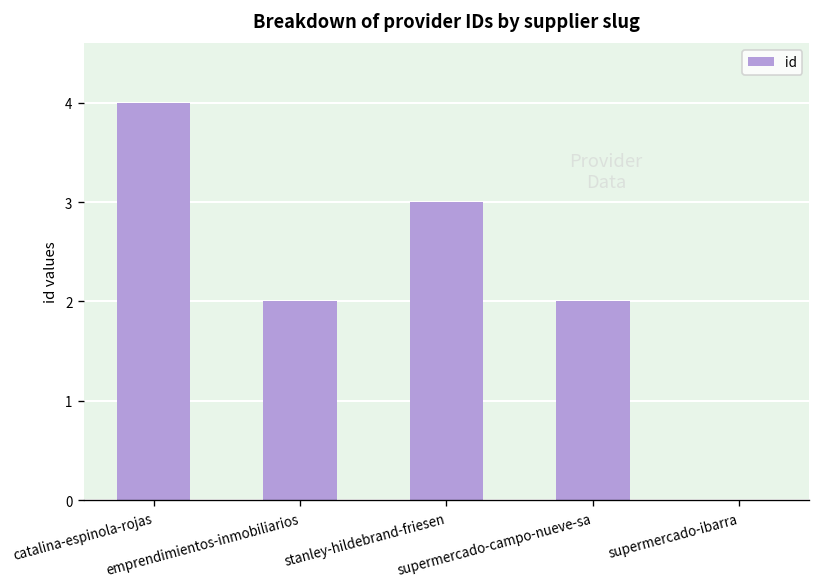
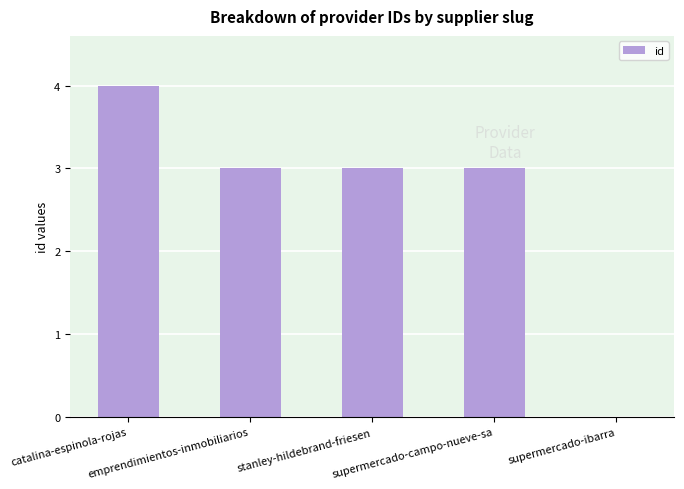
  {
    "catalina-espinola-rojas": 4.0,
-   "emprendimientos-inmobiliarios": 2.0,
+   "emprendimientos-inmobiliarios": 3.0,
    "stanley-hildebrand-friesen": 3.0,
-   "supermercado-campo-nueve-sa": 2.0,
+   "supermercado-campo-nueve-sa": 3.0,
    "supermercado-ibarra": 0.0
  }
